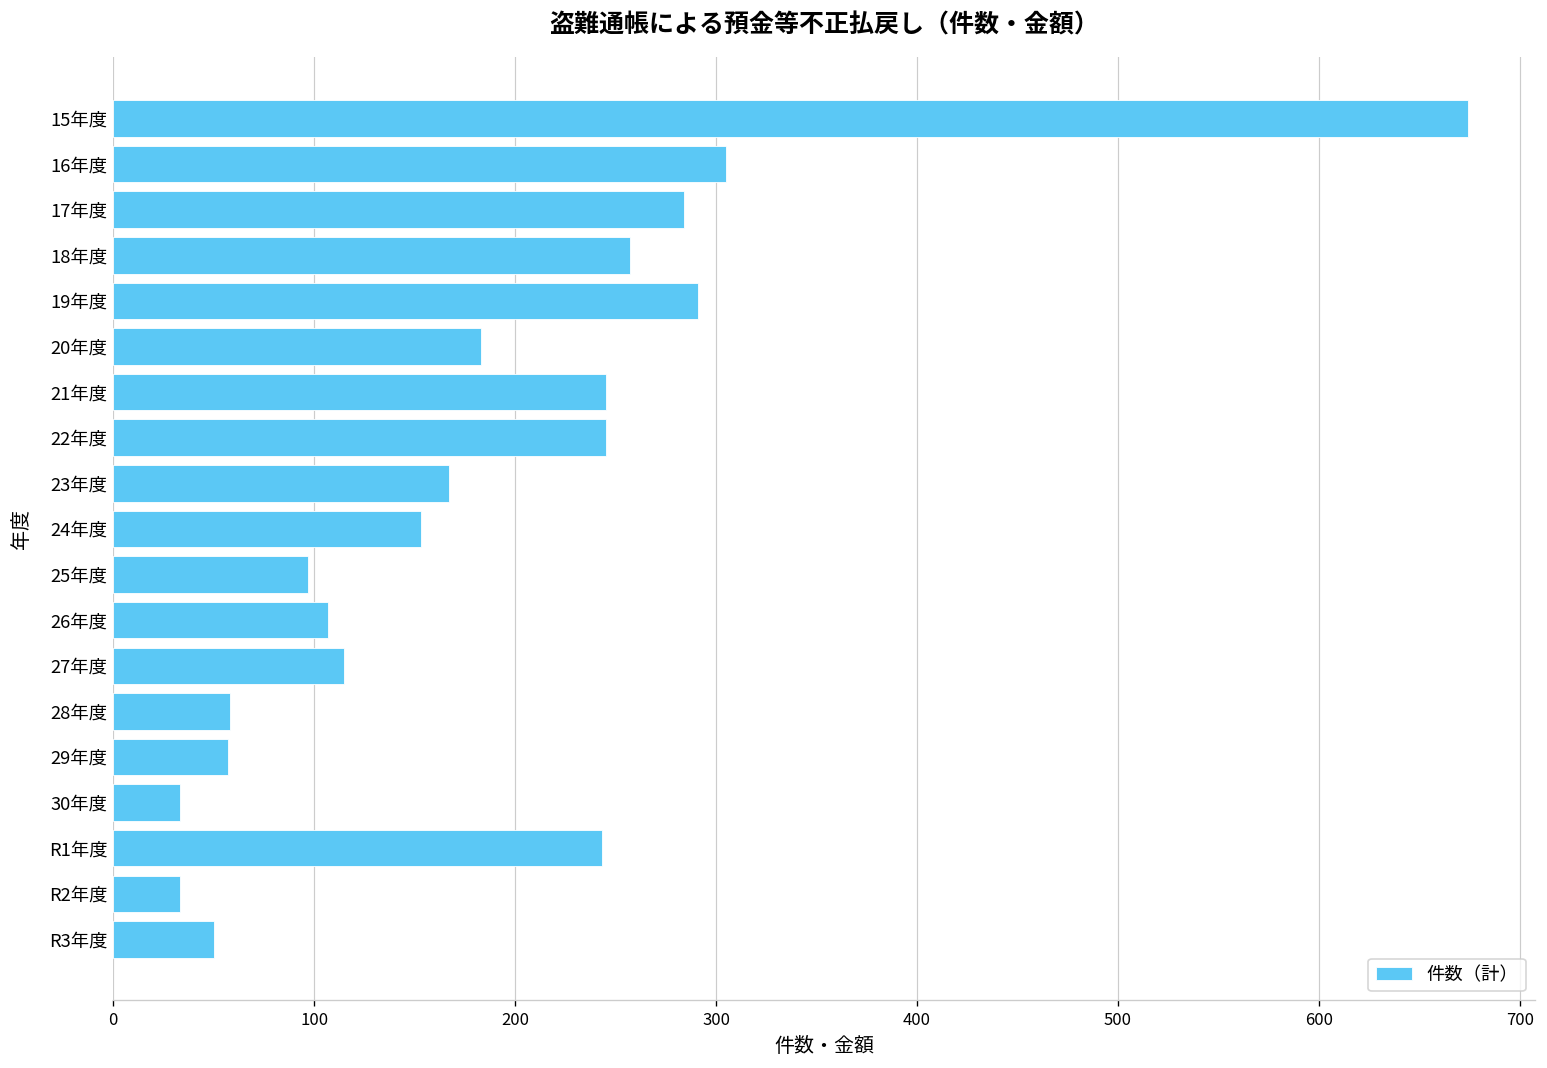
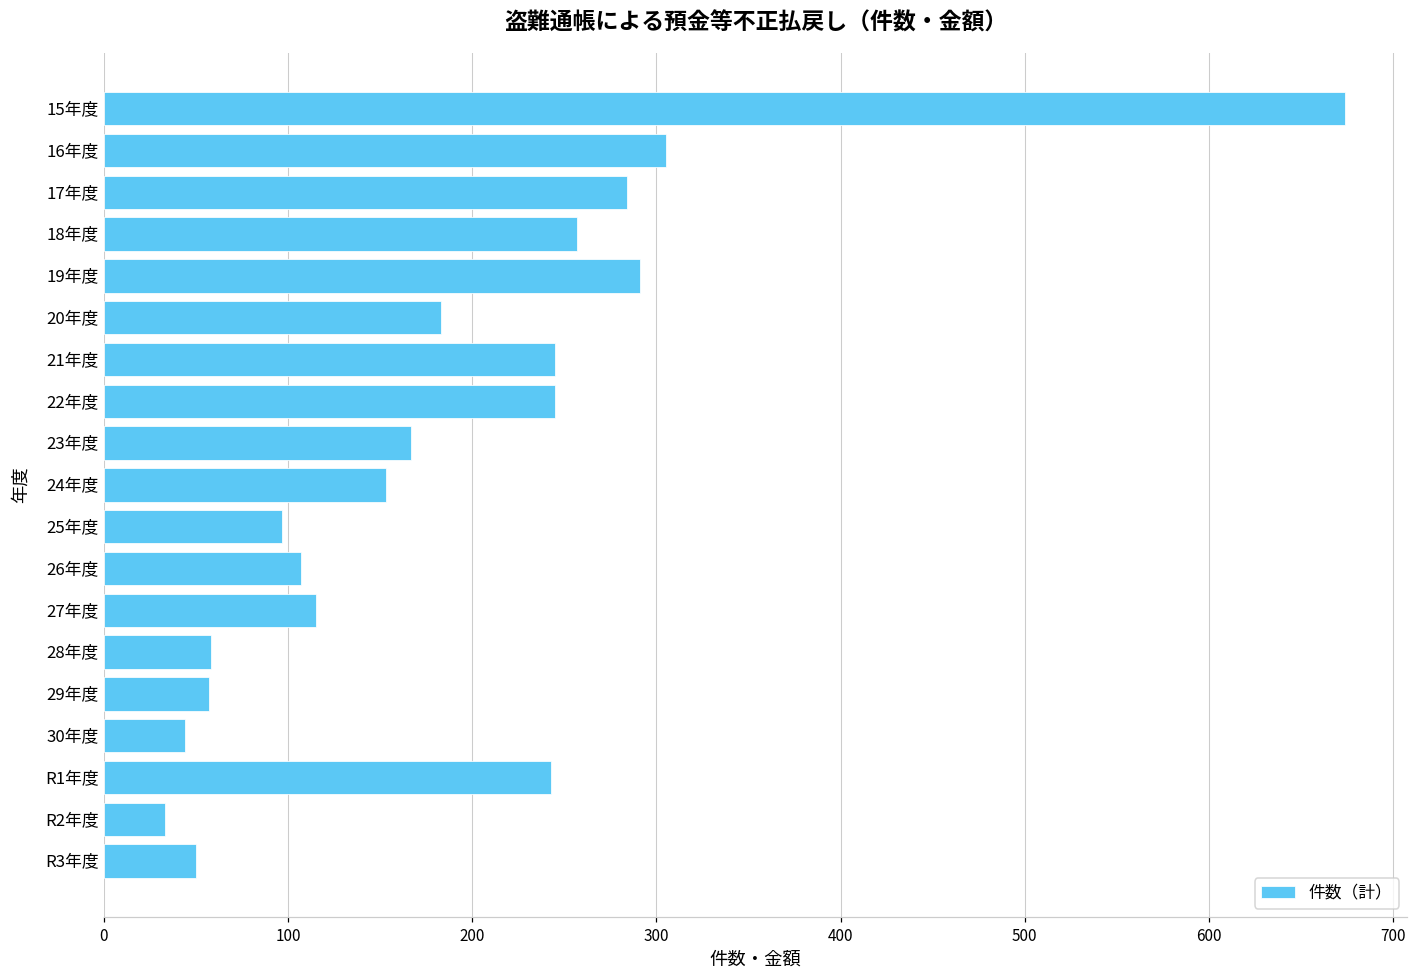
  {
    "15年度": 674,
    "16年度": 305,
    "17年度": 284,
    "18年度": 257,
    "19年度": 291,
    "20年度": 183,
    "21年度": 245,
    "22年度": 245,
    "23年度": 167,
    "24年度": 153,
    "25年度": 97,
    "26年度": 107,
    "27年度": 115,
    "28年度": 58,
    "29年度": 57,
-   "30年度": 33,
+   "30年度": 44,
    "R1年度": 243,
    "R2年度": 33,
    "R3年度": 50
  }
